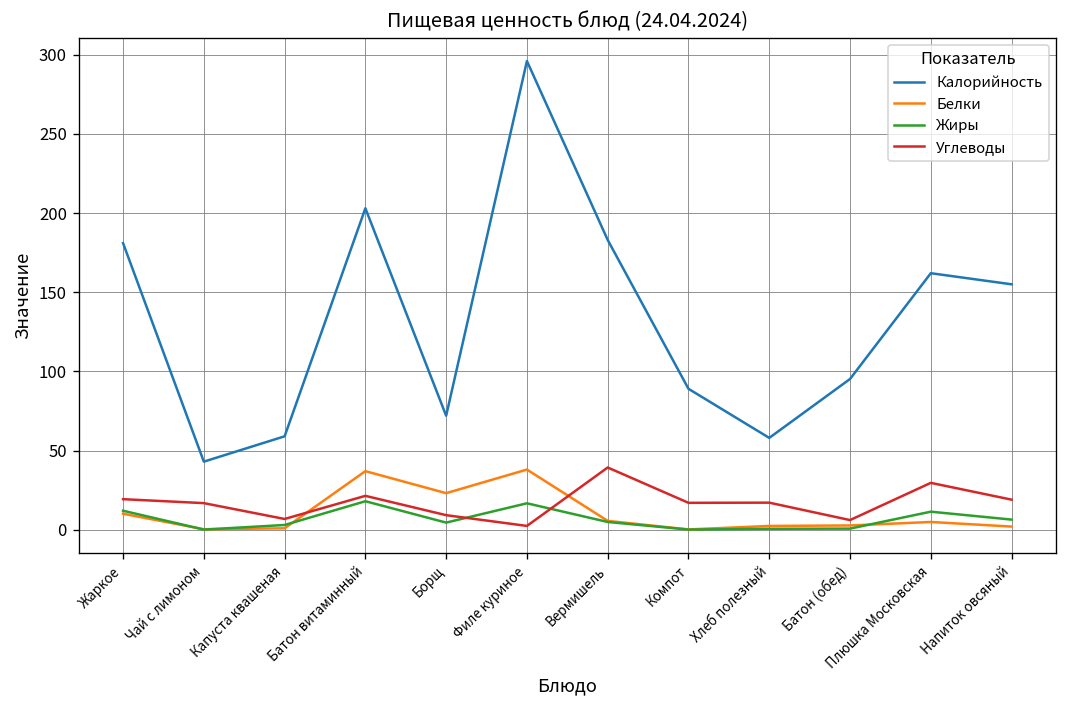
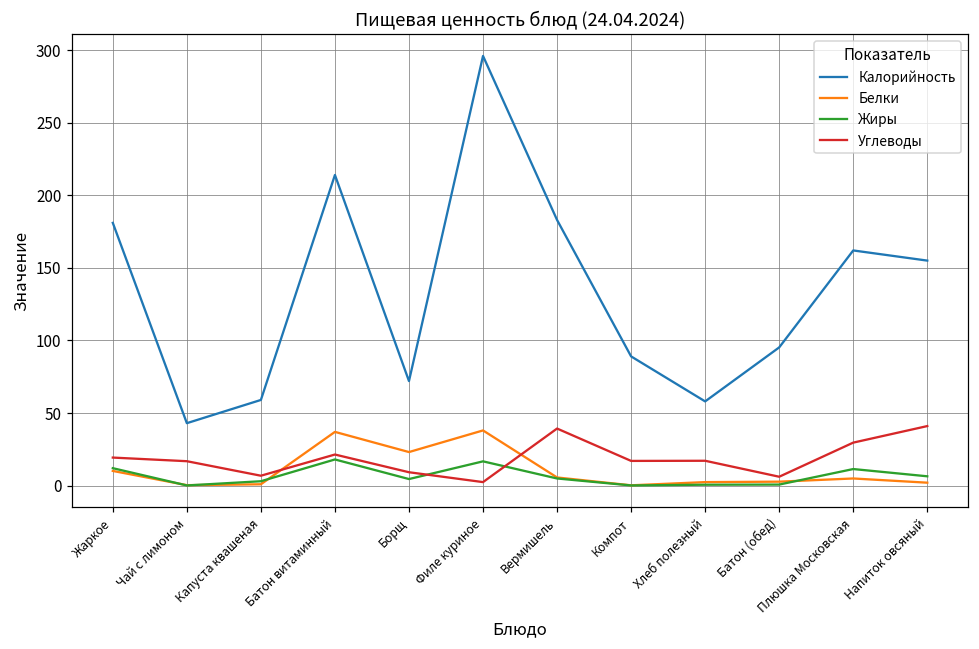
  {
    "Калорийность": {
      "Жаркое": 181,
      "Чай с лимоном": 43,
      "Капуста квашеная": 59,
-     "Батон витаминный": 203,
+     "Батон витаминный": 214,
      "Борщ": 72,
      "Филе куриное": 296,
      "Вермишель": 183,
      "Компот": 89,
      "Хлеб полезный": 58,
      "Батон (обед)": 95,
      "Плюшка Московская": 162,
      "Напиток овсяный": 155
    },
    "Белки": {
      "Капуста квашеная": 1,
      "Батон витаминный": 37,
      "Борщ": 23,
      "Филе куриное": 38,
      "Батон (обед)": 3,
      "Плюшка Московская": 5,
      "Напиток овсяный": 2
    },
    "Жиры": {
      "Капуста квашеная": 3,
      "Батон витаминный": 18,
      "Борщ": 5,
      "Филе куриное": 17,
      "Батон (обед)": 1,
      "Плюшка Московская": 11,
      "Напиток овсяный": 6
    },
    "Углеводы": {
      "Жаркое": 19,
      "Чай с лимоном": 17,
      "Капуста квашеная": 7,
      "Батон витаминный": 21,
      "Борщ": 9,
      "Филе куриное": 2,
      "Вермишель": 39,
      "Компот": 17,
      "Хлеб полезный": 17,
      "Батон (обед)": 6,
      "Плюшка Московская": 30,
-     "Напиток овсяный": 19
+     "Напиток овсяный": 41
    }
  }
